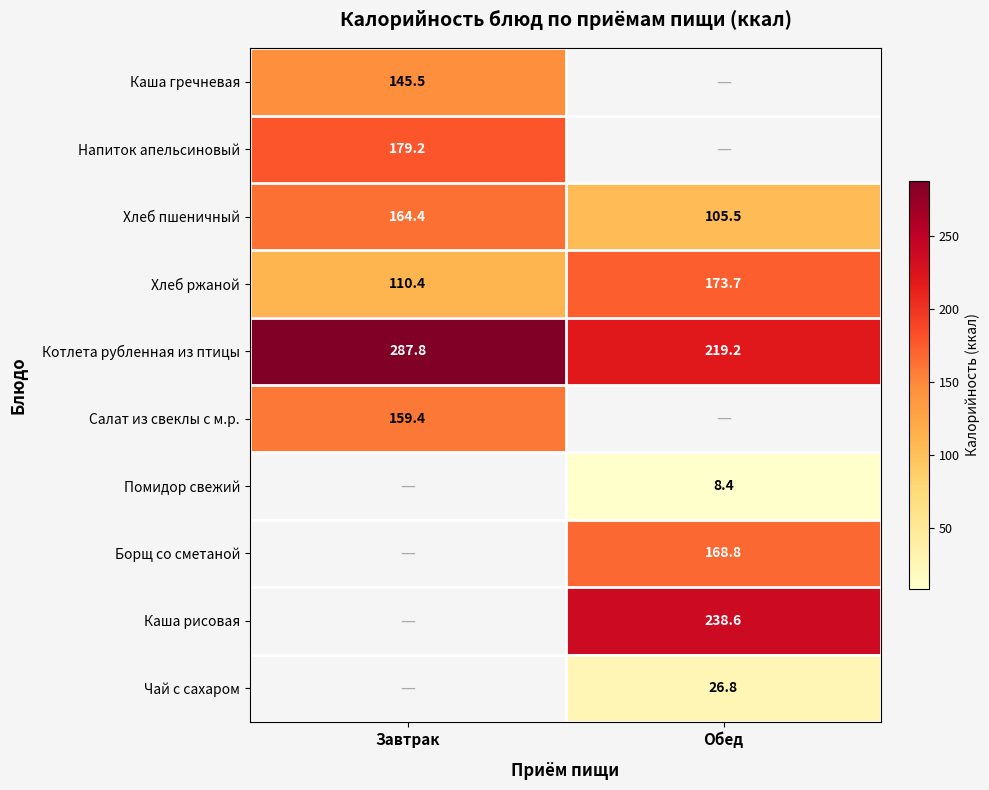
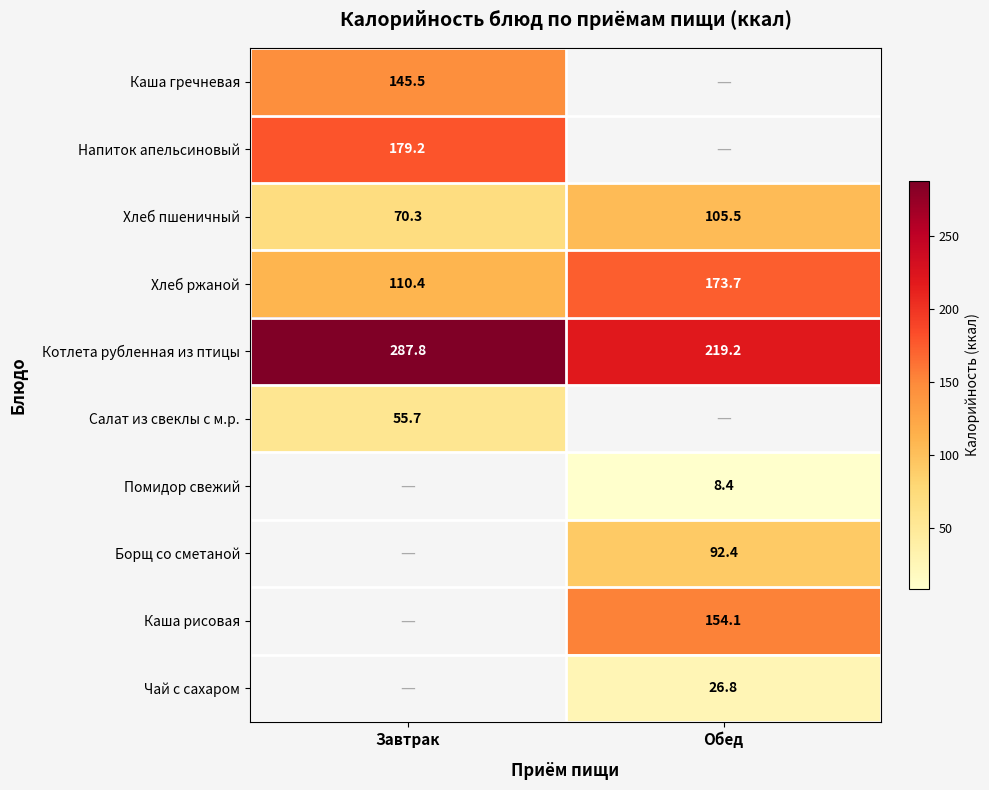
  {
    "Каша гречневая": {
      "Завтрак": 145.5
    },
    "Напиток апельсиновый": {
      "Завтрак": 179.2
    },
    "Хлеб пшеничный": {
-     "Завтрак": 164.4,
+     "Завтрак": 70.3,
      "Обед": 105.5
    },
    "Хлеб ржаной": {
      "Завтрак": 110.4,
      "Обед": 173.7
    },
    "Котлета рубленная из птицы": {
      "Завтрак": 287.8,
      "Обед": 219.2
    },
    "Салат из свеклы с м.р.": {
-     "Завтрак": 159.4
+     "Завтрак": 55.7
    },
    "Помидор свежий": {
      "Обед": 8.4
    },
    "Борщ со сметаной": {
-     "Обед": 168.8
+     "Обед": 92.4
    },
    "Каша рисовая": {
-     "Обед": 238.6
+     "Обед": 154.1
    },
    "Чай с сахаром": {
      "Обед": 26.8
    }
  }
